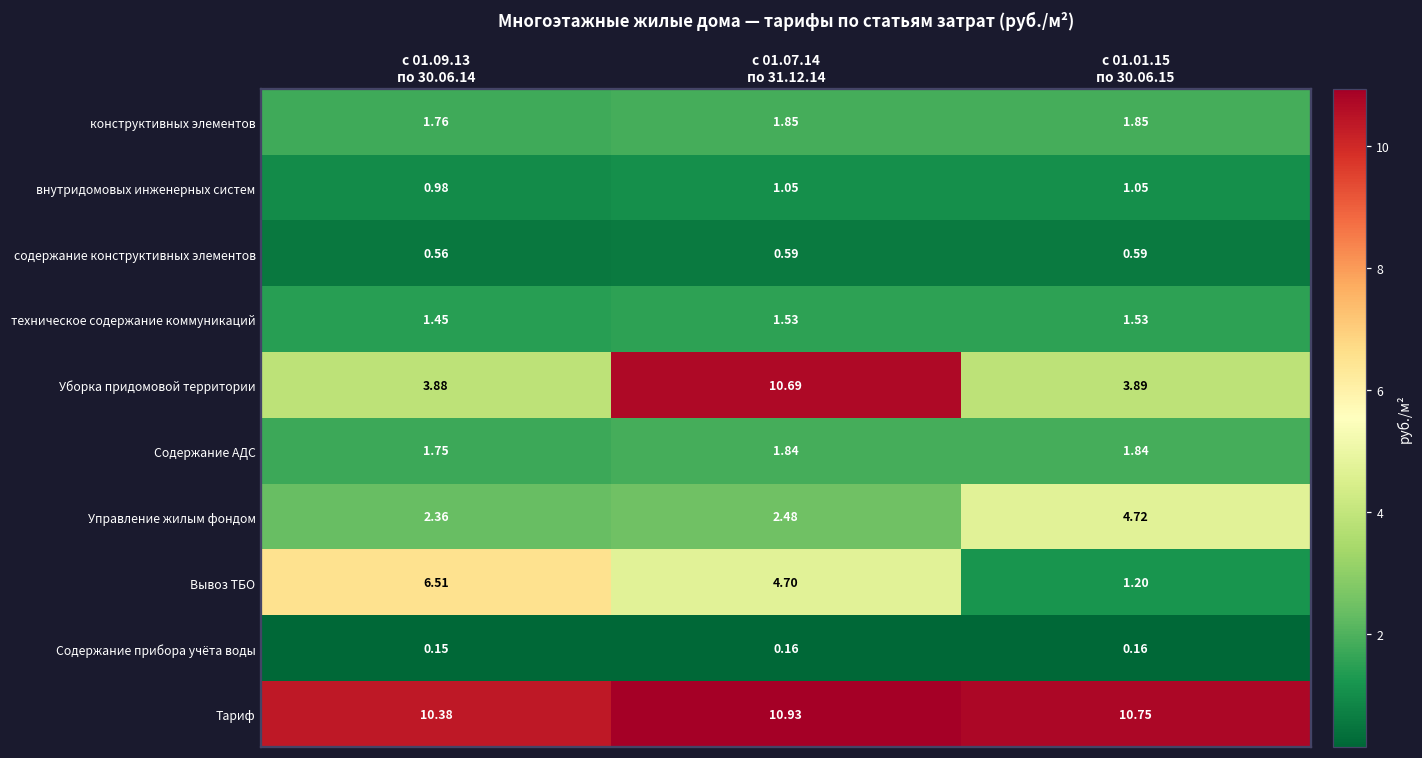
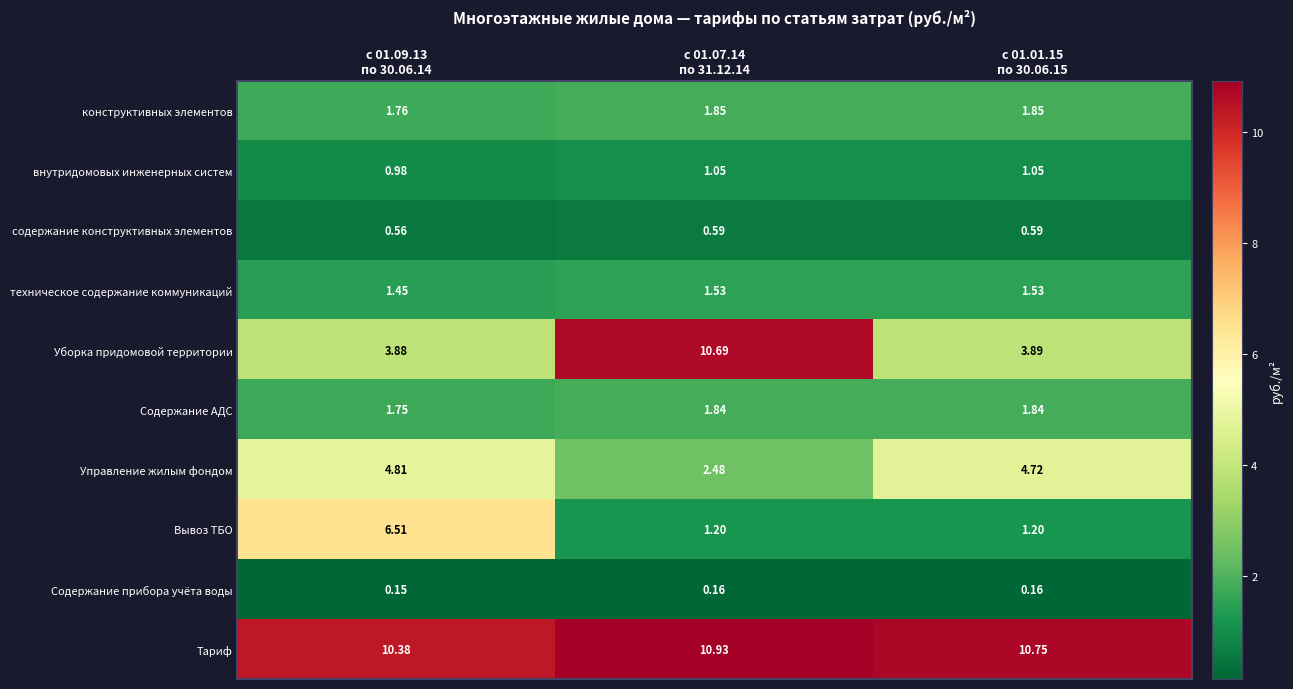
  {
    "конструктивных элементов": {
      "с 01.09.13 по 30.06.14": 1.76,
      "с 01.07.14 по 31.12.14": 1.85,
      "с 01.01.15 по 30.06.15": 1.85
    },
    "внутридомовых инженерных систем": {
      "с 01.09.13 по 30.06.14": 0.98,
      "с 01.07.14 по 31.12.14": 1.05,
      "с 01.01.15 по 30.06.15": 1.05
    },
    "содержание конструктивных элементов": {
      "с 01.09.13 по 30.06.14": 0.56,
      "с 01.07.14 по 31.12.14": 0.59,
      "с 01.01.15 по 30.06.15": 0.59
    },
    "техническое содержание коммуникаций": {
      "с 01.09.13 по 30.06.14": 1.45,
      "с 01.07.14 по 31.12.14": 1.53,
      "с 01.01.15 по 30.06.15": 1.53
    },
    "Уборка придомовой территории": {
      "с 01.09.13 по 30.06.14": 3.88,
      "с 01.07.14 по 31.12.14": 10.69,
      "с 01.01.15 по 30.06.15": 3.89
    },
    "Содержание АДС": {
      "с 01.09.13 по 30.06.14": 1.75,
      "с 01.07.14 по 31.12.14": 1.84,
      "с 01.01.15 по 30.06.15": 1.84
    },
    "Управление жилым фондом": {
-     "с 01.09.13 по 30.06.14": 2.36,
+     "с 01.09.13 по 30.06.14": 4.81,
      "с 01.07.14 по 31.12.14": 2.48,
      "с 01.01.15 по 30.06.15": 4.72
    },
    "Вывоз ТБО": {
      "с 01.09.13 по 30.06.14": 6.51,
-     "с 01.07.14 по 31.12.14": 4.70,
+     "с 01.07.14 по 31.12.14": 1.20,
      "с 01.01.15 по 30.06.15": 1.20
    },
    "Содержание прибора учёта воды": {
      "с 01.09.13 по 30.06.14": 0.15,
      "с 01.07.14 по 31.12.14": 0.16,
      "с 01.01.15 по 30.06.15": 0.16
    },
    "Тариф": {
      "с 01.09.13 по 30.06.14": 10.38,
      "с 01.07.14 по 31.12.14": 10.93,
      "с 01.01.15 по 30.06.15": 10.75
    }
  }
